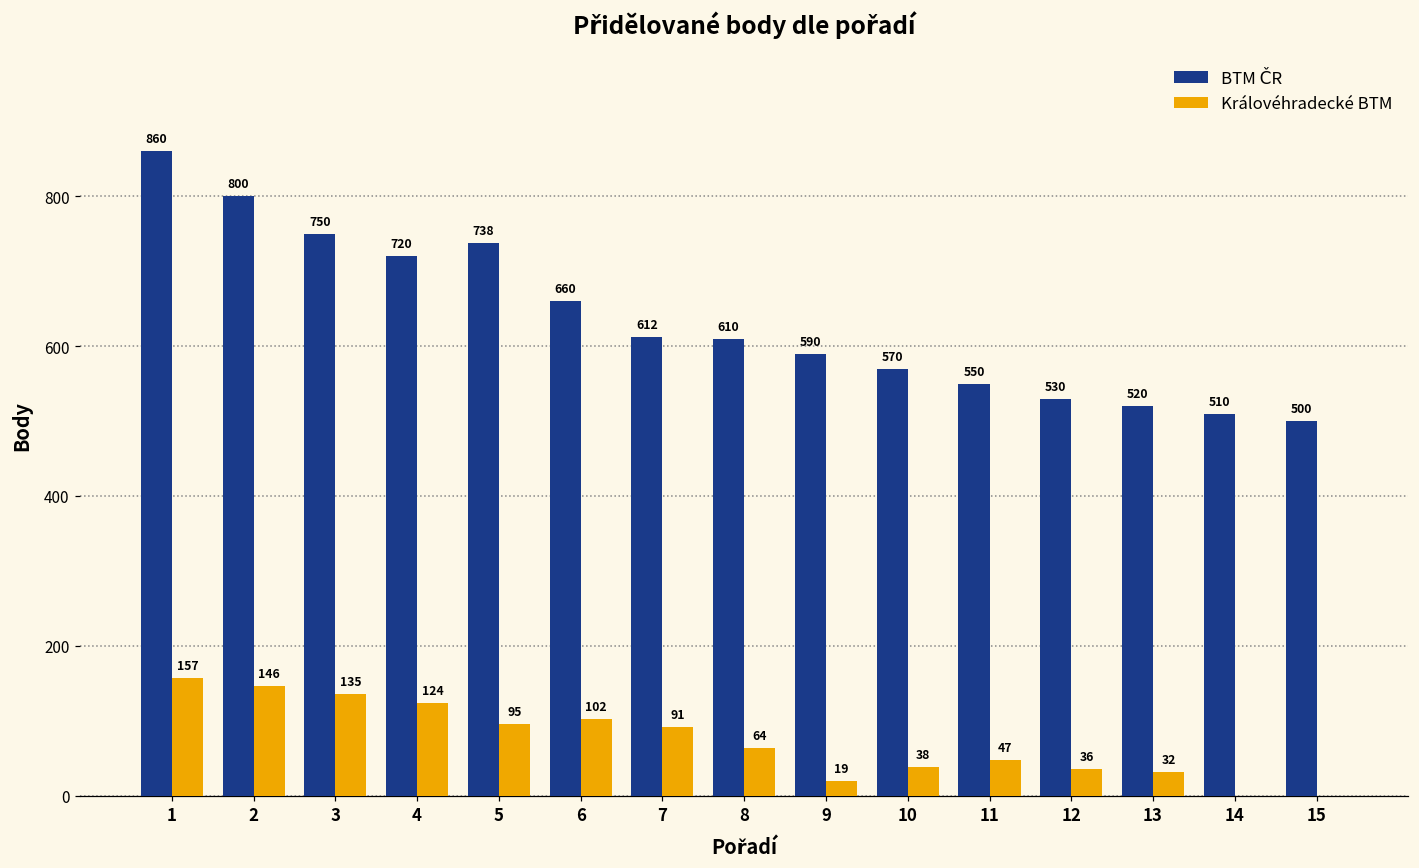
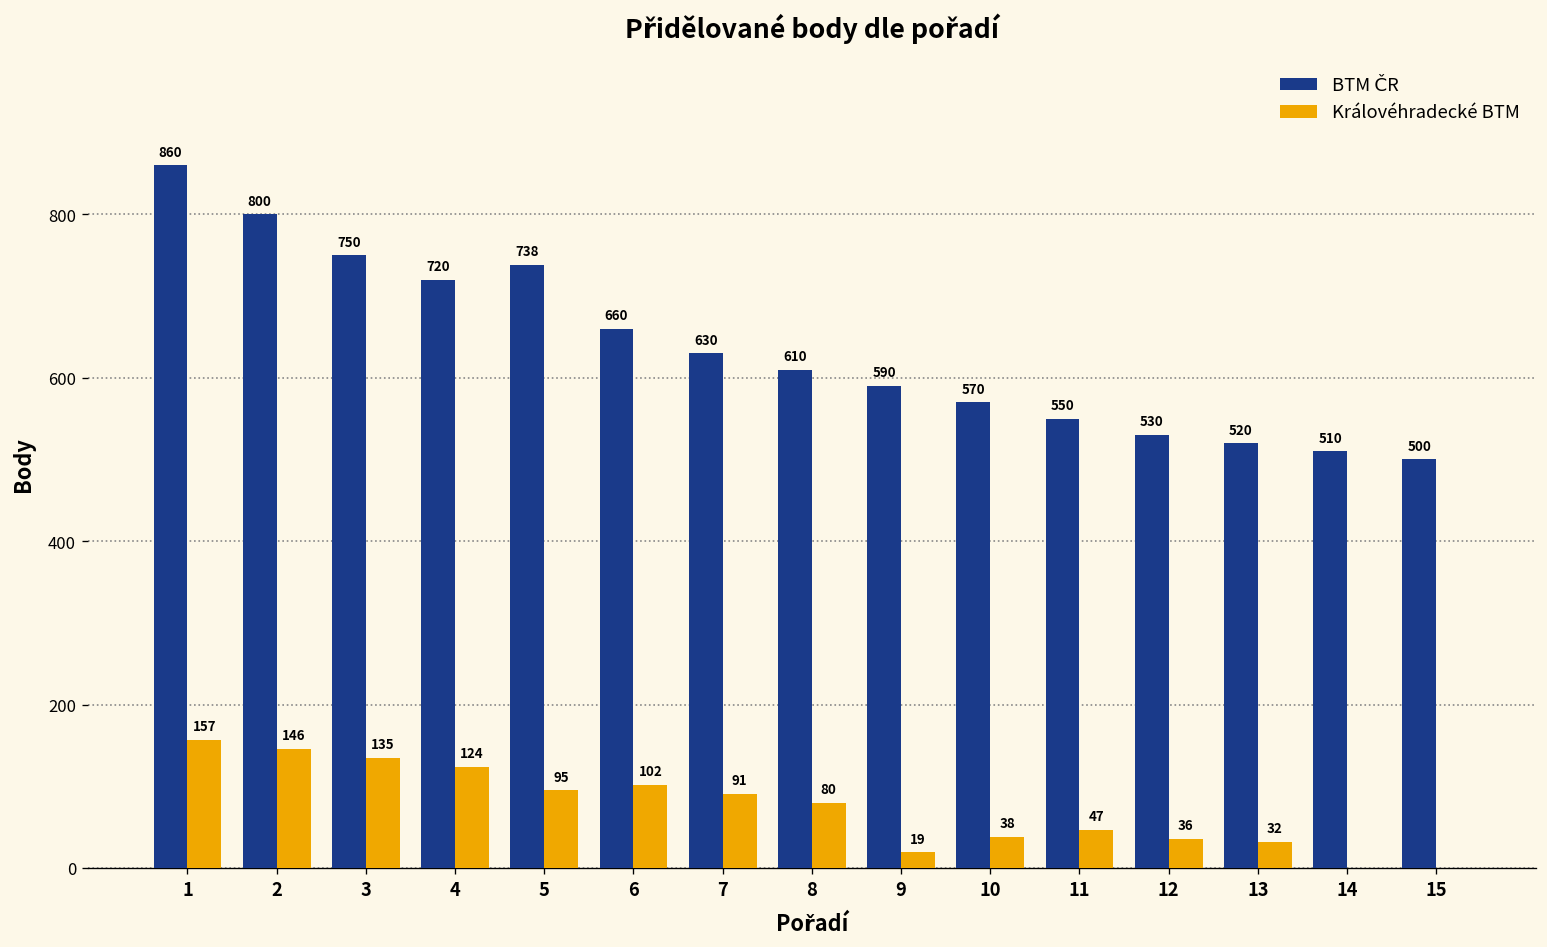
  {
    "BTM ČR": {
      "1": 860,
      "2": 800,
      "3": 750,
      "4": 720,
      "5": 738,
      "6": 660,
-     "7": 612,
+     "7": 630,
      "8": 610,
      "9": 590,
      "10": 570,
      "11": 550,
      "12": 530,
      "13": 520,
      "14": 510,
      "15": 500
    },
    "Královéhradecké BTM": {
      "1": 157,
      "2": 146,
      "3": 135,
      "4": 124,
      "5": 95,
      "6": 102,
      "7": 91,
-     "8": 64,
+     "8": 80,
      "9": 19,
      "10": 38,
      "11": 47,
      "12": 36,
      "13": 32
    }
  }
